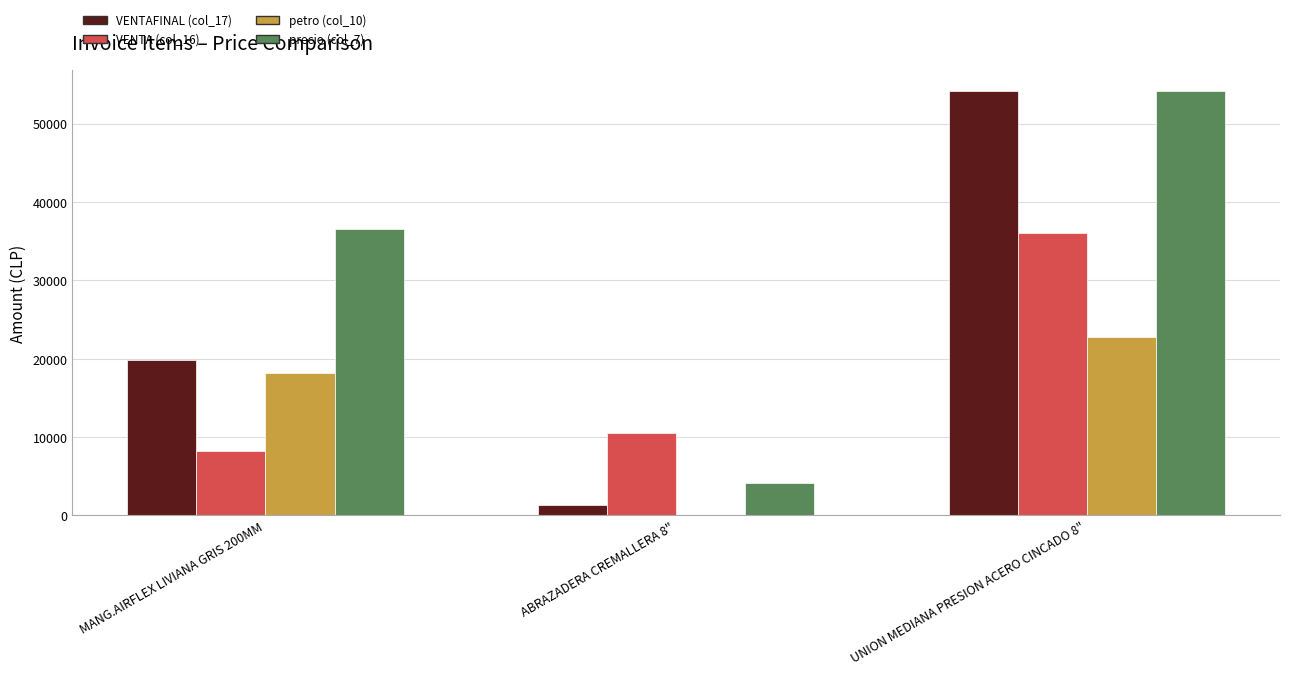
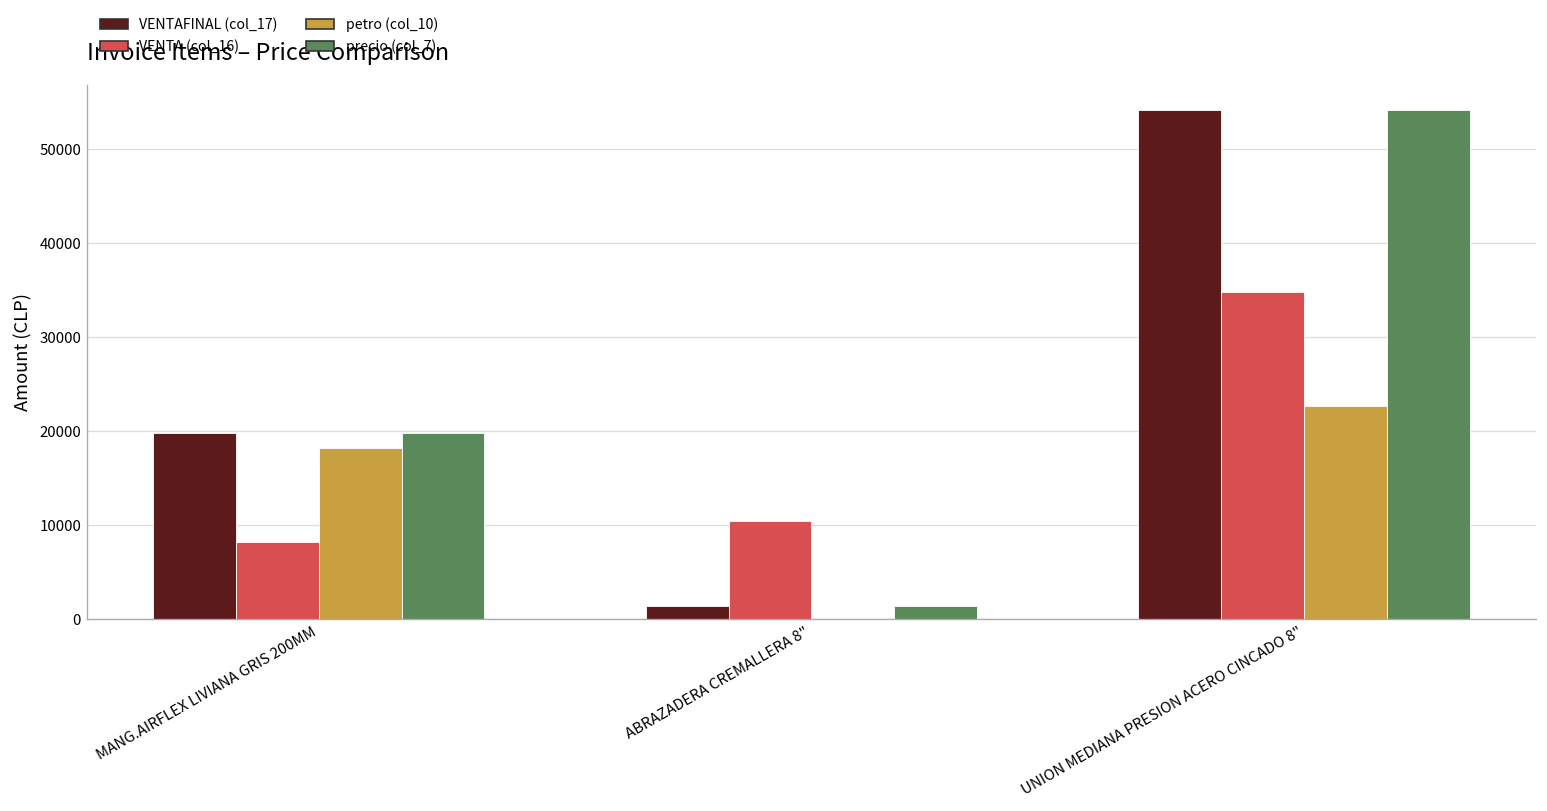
  {
    "VENTAFINAL (col_17)": {
      "MANG.AIRFLEX LIVIANA GRIS 200MM": 20000,
      "ABRAZADERA CREMALLERA 8\"": 1000,
      "UNION MEDIANA PRESION ACERO CINCADO 8\"": 54000
    },
    "VENTA (col_16)": {
      "MANG.AIRFLEX LIVIANA GRIS 200MM": 8000,
      "ABRAZADERA CREMALLERA 8\"": 10000,
-     "UNION MEDIANA PRESION ACERO CINCADO 8\"": 36000
+     "UNION MEDIANA PRESION ACERO CINCADO 8\"": 35000
    },
    "petro (col_10)": {
      "MANG.AIRFLEX LIVIANA GRIS 200MM": 18000,
      "ABRAZADERA CREMALLERA 8\"": 0,
      "UNION MEDIANA PRESION ACERO CINCADO 8\"": 23000
    },
    "precio (col_7)": {
-     "MANG.AIRFLEX LIVIANA GRIS 200MM": 37000,
-     "ABRAZADERA CREMALLERA 8\"": 4000,
+     "MANG.AIRFLEX LIVIANA GRIS 200MM": 20000,
+     "ABRAZADERA CREMALLERA 8\"": 1000,
      "UNION MEDIANA PRESION ACERO CINCADO 8\"": 54000
    }
  }
